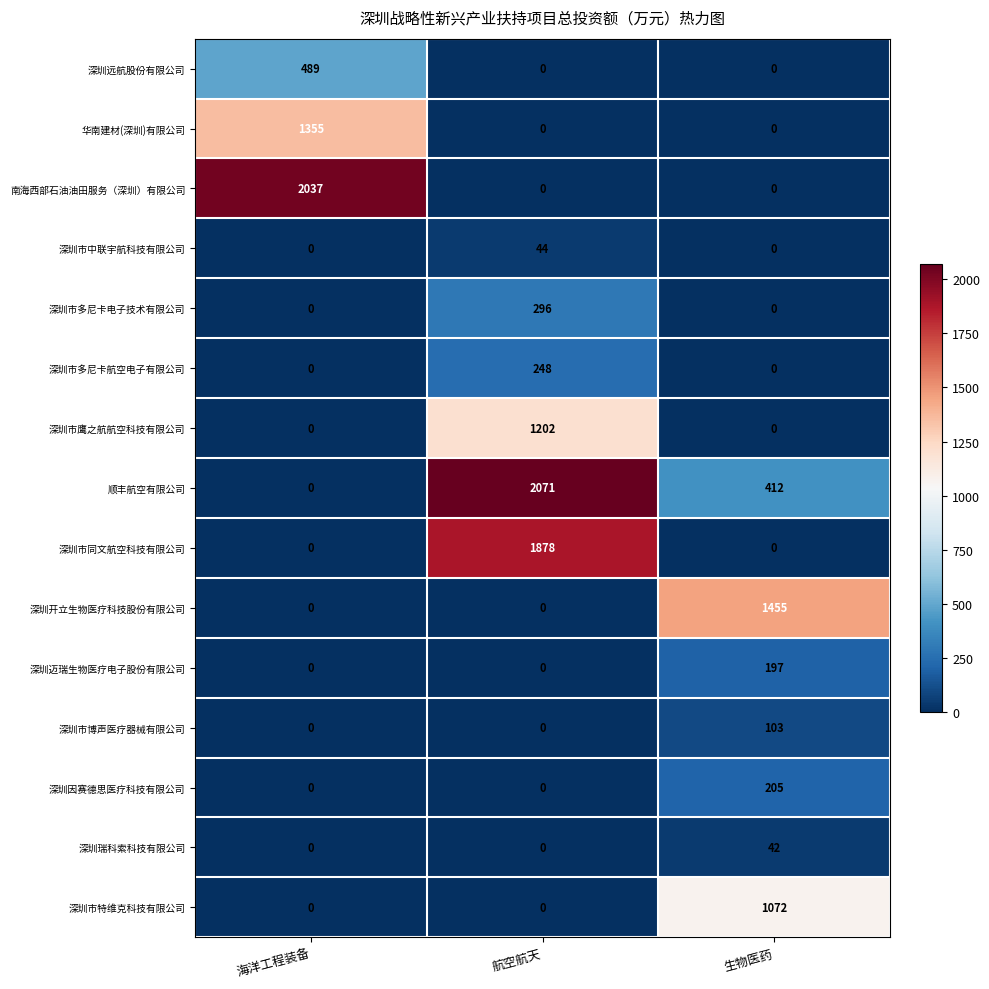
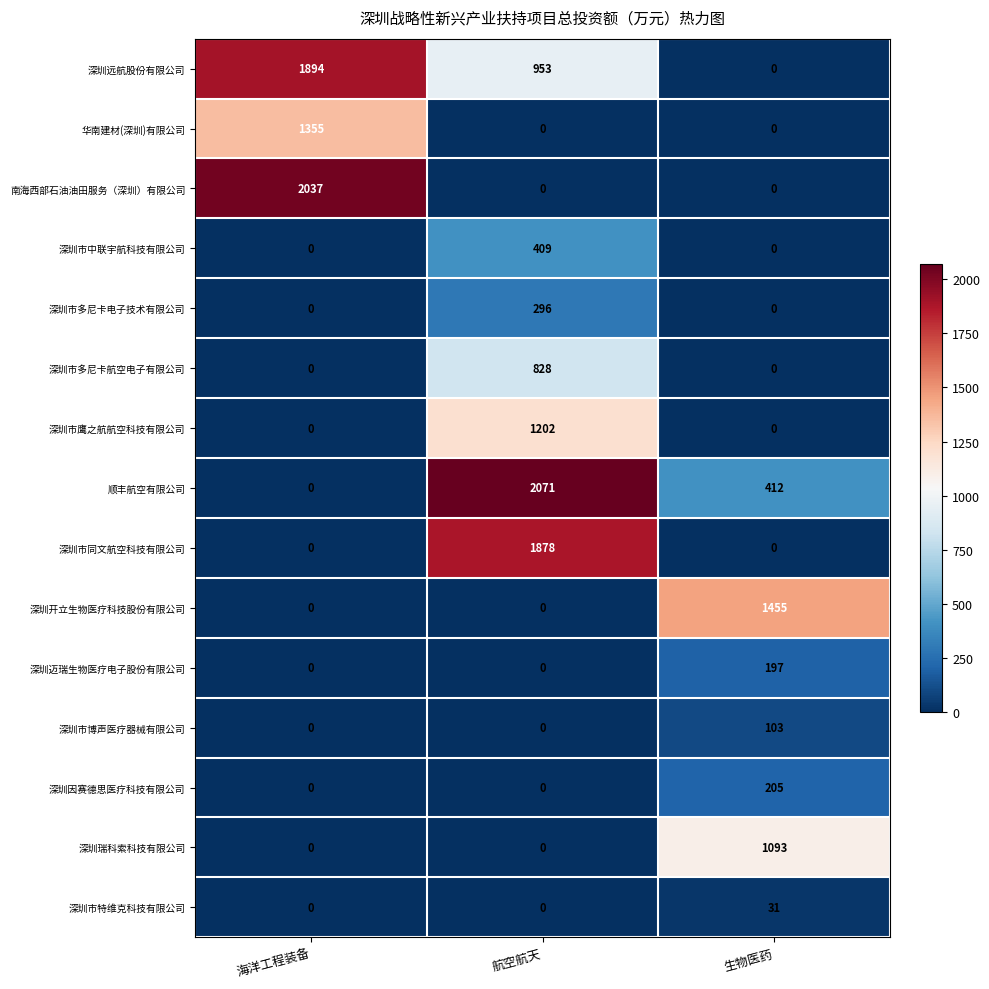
  {
    "深圳远航股份有限公司": {
-     "海洋工程装备": 489,
-     "航空航天": 0,
+     "海洋工程装备": 1894,
+     "航空航天": 953,
      "生物医药": 0
    },
    "华南建材(深圳)有限公司": {
      "海洋工程装备": 1355,
      "航空航天": 0,
      "生物医药": 0
    },
    "南海西部石油油田服务（深圳）有限公司": {
      "海洋工程装备": 2037,
      "航空航天": 0,
      "生物医药": 0
    },
    "深圳市中联宇航科技有限公司": {
      "海洋工程装备": 0,
-     "航空航天": 44,
+     "航空航天": 409,
      "生物医药": 0
    },
    "深圳市多尼卡电子技术有限公司": {
      "海洋工程装备": 0,
      "航空航天": 296,
      "生物医药": 0
    },
    "深圳市多尼卡航空电子有限公司": {
      "海洋工程装备": 0,
-     "航空航天": 248,
+     "航空航天": 828,
      "生物医药": 0
    },
    "深圳市鹰之航航空科技有限公司": {
      "海洋工程装备": 0,
      "航空航天": 1202,
      "生物医药": 0
    },
    "顺丰航空有限公司": {
      "海洋工程装备": 0,
      "航空航天": 2071,
      "生物医药": 412
    },
    "深圳市同文航空科技有限公司": {
      "海洋工程装备": 0,
      "航空航天": 1878,
      "生物医药": 0
    },
    "深圳开立生物医疗科技股份有限公司": {
      "海洋工程装备": 0,
      "航空航天": 0,
      "生物医药": 1455
    },
    "深圳迈瑞生物医疗电子股份有限公司": {
      "海洋工程装备": 0,
      "航空航天": 0,
      "生物医药": 197
    },
    "深圳市博声医疗器械有限公司": {
      "海洋工程装备": 0,
      "航空航天": 0,
      "生物医药": 103
    },
    "深圳因赛德思医疗科技有限公司": {
      "海洋工程装备": 0,
      "航空航天": 0,
      "生物医药": 205
    },
    "深圳瑞科索科技有限公司": {
      "海洋工程装备": 0,
      "航空航天": 0,
-     "生物医药": 42
+     "生物医药": 1093
    },
    "深圳市特维克科技有限公司": {
      "海洋工程装备": 0,
      "航空航天": 0,
-     "生物医药": 1072
+     "生物医药": 31
    }
  }
